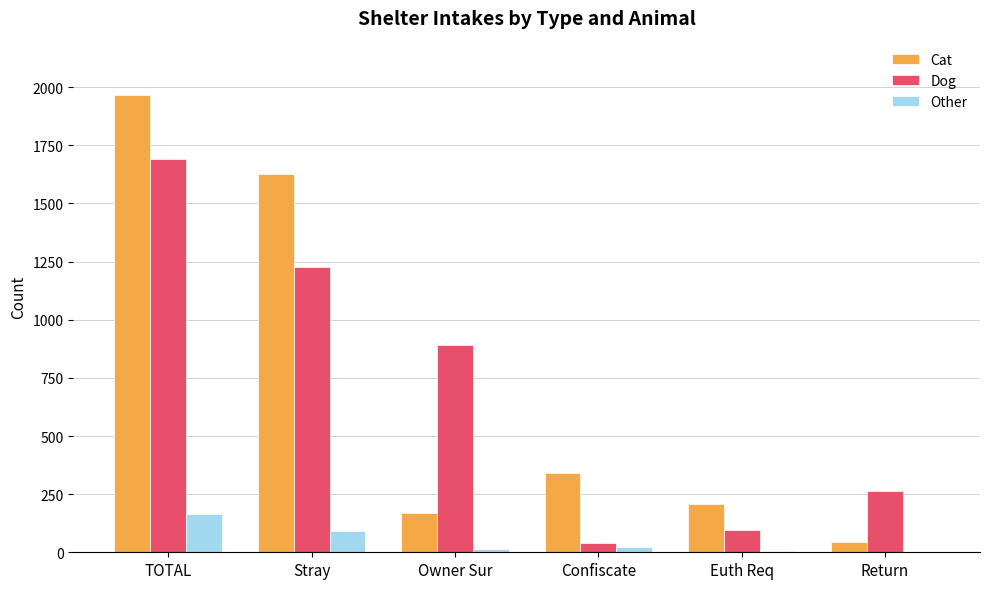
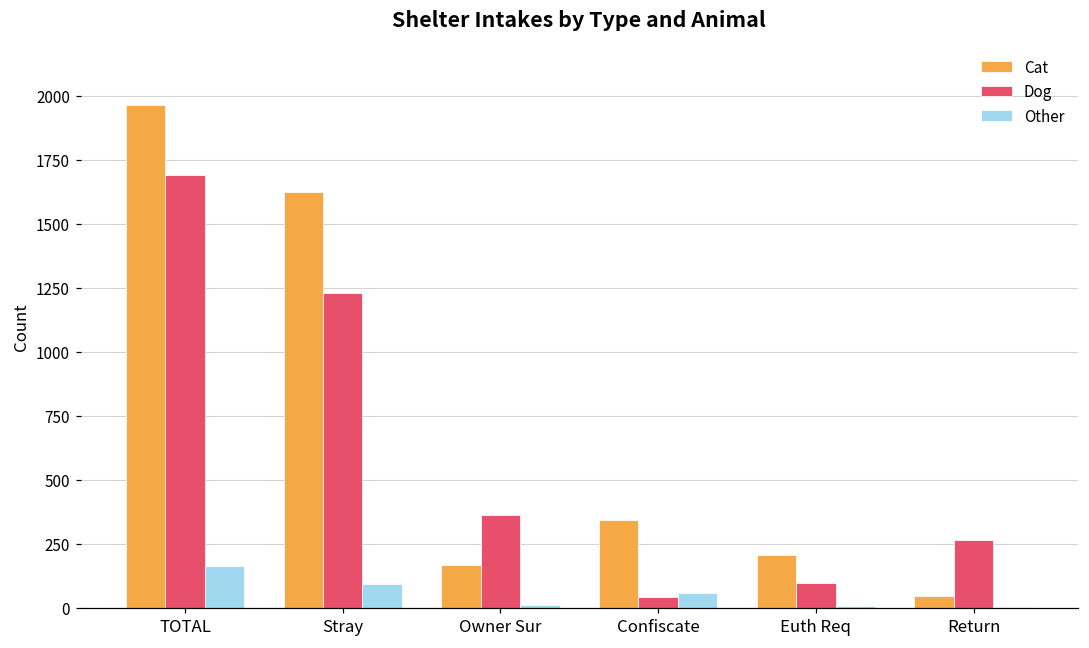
  {
    "Cat": {
      "TOTAL": 1970,
      "Stray": 1630,
      "Owner Sur": 170,
      "Confiscate": 340,
      "Euth Req": 210,
      "Return": 50
    },
    "Dog": {
      "TOTAL": 1690,
      "Stray": 1230,
-     "Owner Sur": 890,
+     "Owner Sur": 360,
      "Confiscate": 40,
      "Euth Req": 100,
      "Return": 260
    },
    "Other": {
      "TOTAL": 160,
      "Stray": 90,
      "Owner Sur": 10,
-     "Confiscate": 20
+     "Confiscate": 60
    }
  }
